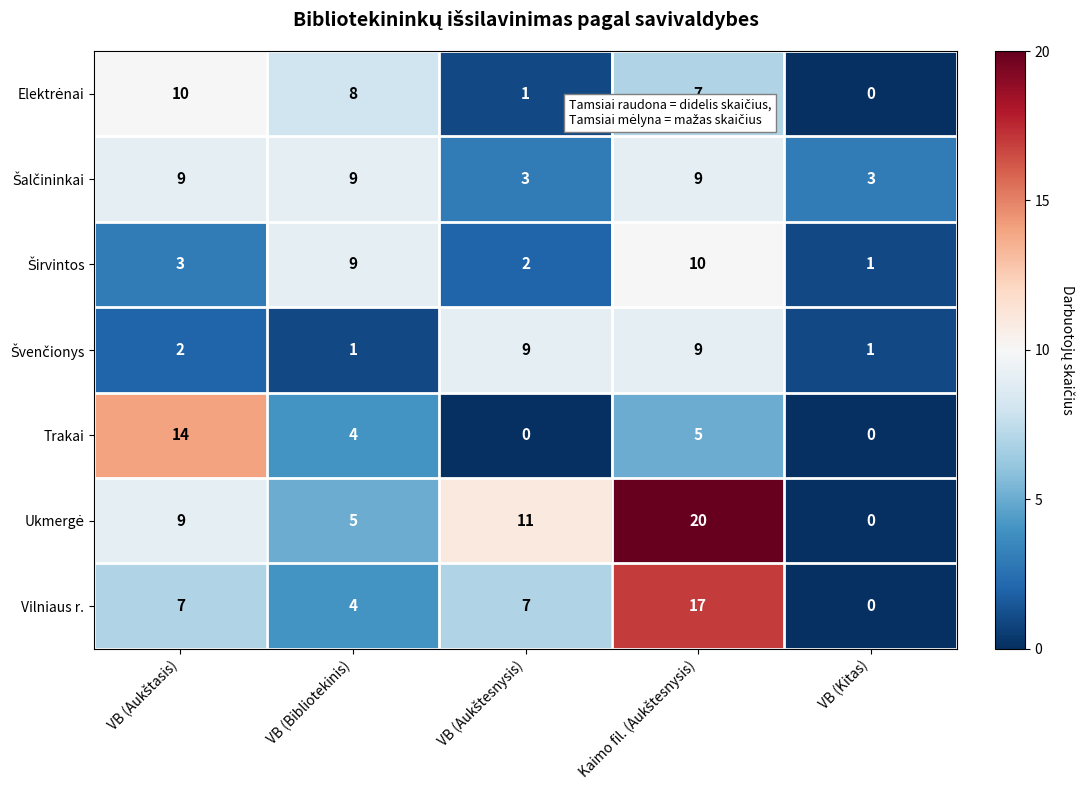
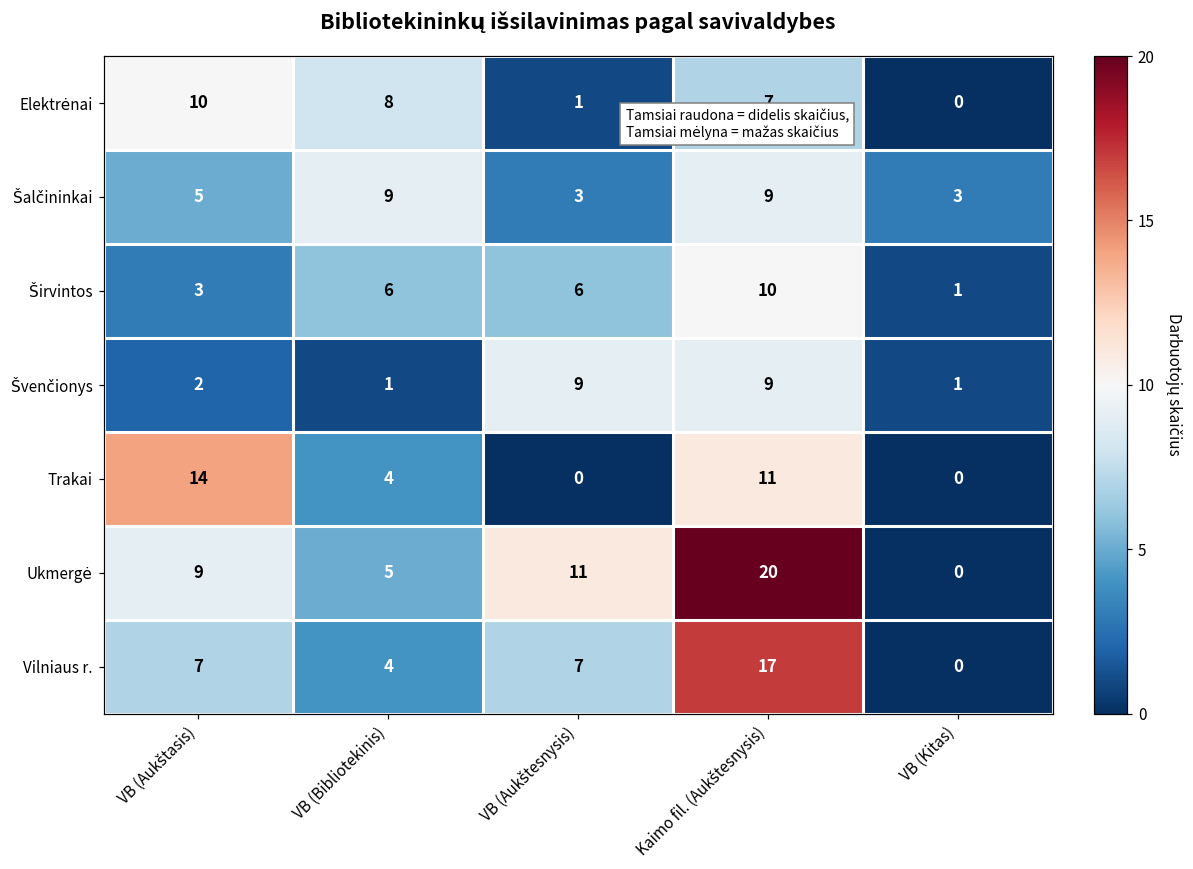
  {
    "Elektrėnai": {
      "VB (Aukštasis)": 10,
      "VB (Bibliotekinis)": 8,
      "VB (Aukštesnysis)": 1,
      "VB (Kitas)": 0
    },
    "Šalčininkai": {
-     "VB (Aukštasis)": 9,
+     "VB (Aukštasis)": 5,
      "VB (Bibliotekinis)": 9,
      "VB (Aukštesnysis)": 3,
      "Kaimo fil. (Aukštesnysis)": 9,
      "VB (Kitas)": 3
    },
    "Širvintos": {
      "VB (Aukštasis)": 3,
-     "VB (Bibliotekinis)": 9,
-     "VB (Aukštesnysis)": 2,
+     "VB (Bibliotekinis)": 6,
+     "VB (Aukštesnysis)": 6,
      "Kaimo fil. (Aukštesnysis)": 10,
      "VB (Kitas)": 1
    },
    "Švenčionys": {
      "VB (Aukštasis)": 2,
      "VB (Bibliotekinis)": 1,
      "VB (Aukštesnysis)": 9,
      "Kaimo fil. (Aukštesnysis)": 9,
      "VB (Kitas)": 1
    },
    "Trakai": {
      "VB (Aukštasis)": 14,
      "VB (Bibliotekinis)": 4,
      "VB (Aukštesnysis)": 0,
-     "Kaimo fil. (Aukštesnysis)": 5,
+     "Kaimo fil. (Aukštesnysis)": 11,
      "VB (Kitas)": 0
    },
    "Ukmergė": {
      "VB (Aukštasis)": 9,
      "VB (Bibliotekinis)": 5,
      "VB (Aukštesnysis)": 11,
      "Kaimo fil. (Aukštesnysis)": 20,
      "VB (Kitas)": 0
    },
    "Vilniaus r.": {
      "VB (Aukštasis)": 7,
      "VB (Bibliotekinis)": 4,
      "VB (Aukštesnysis)": 7,
      "Kaimo fil. (Aukštesnysis)": 17,
      "VB (Kitas)": 0
    }
  }
